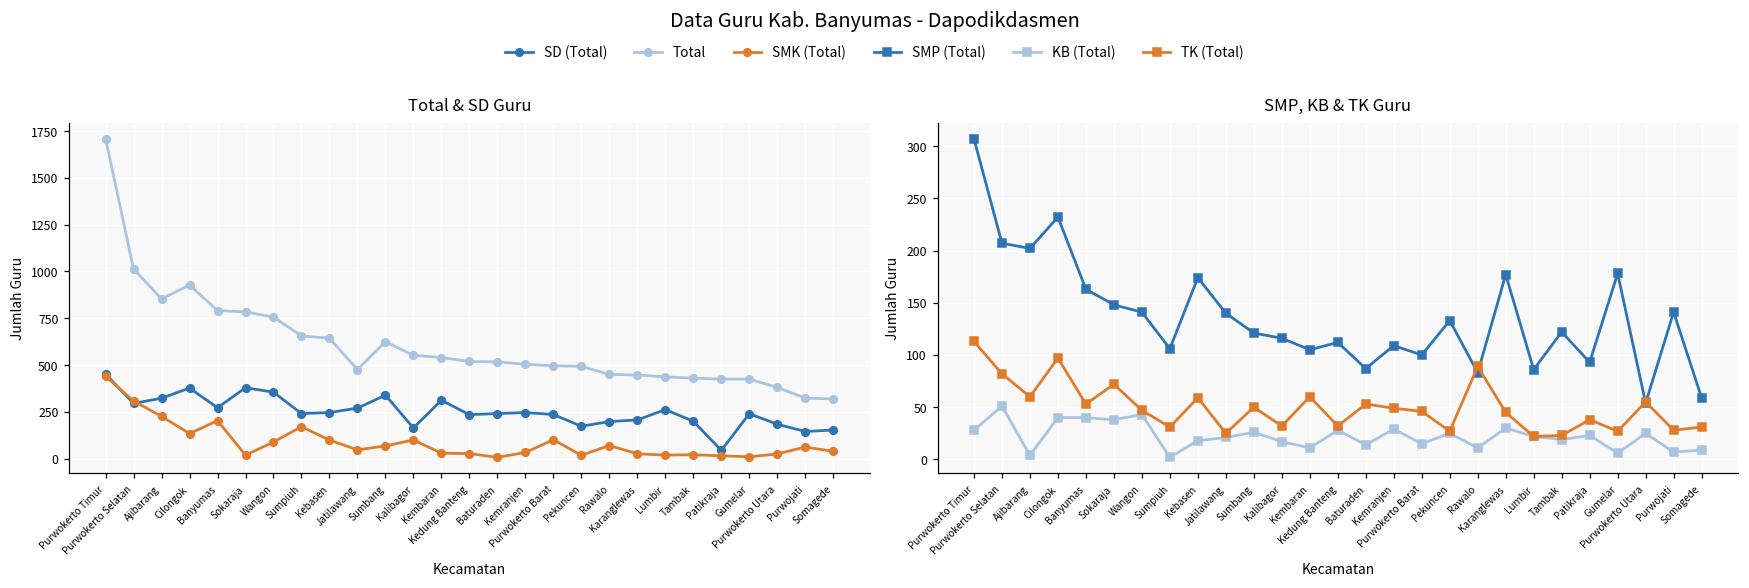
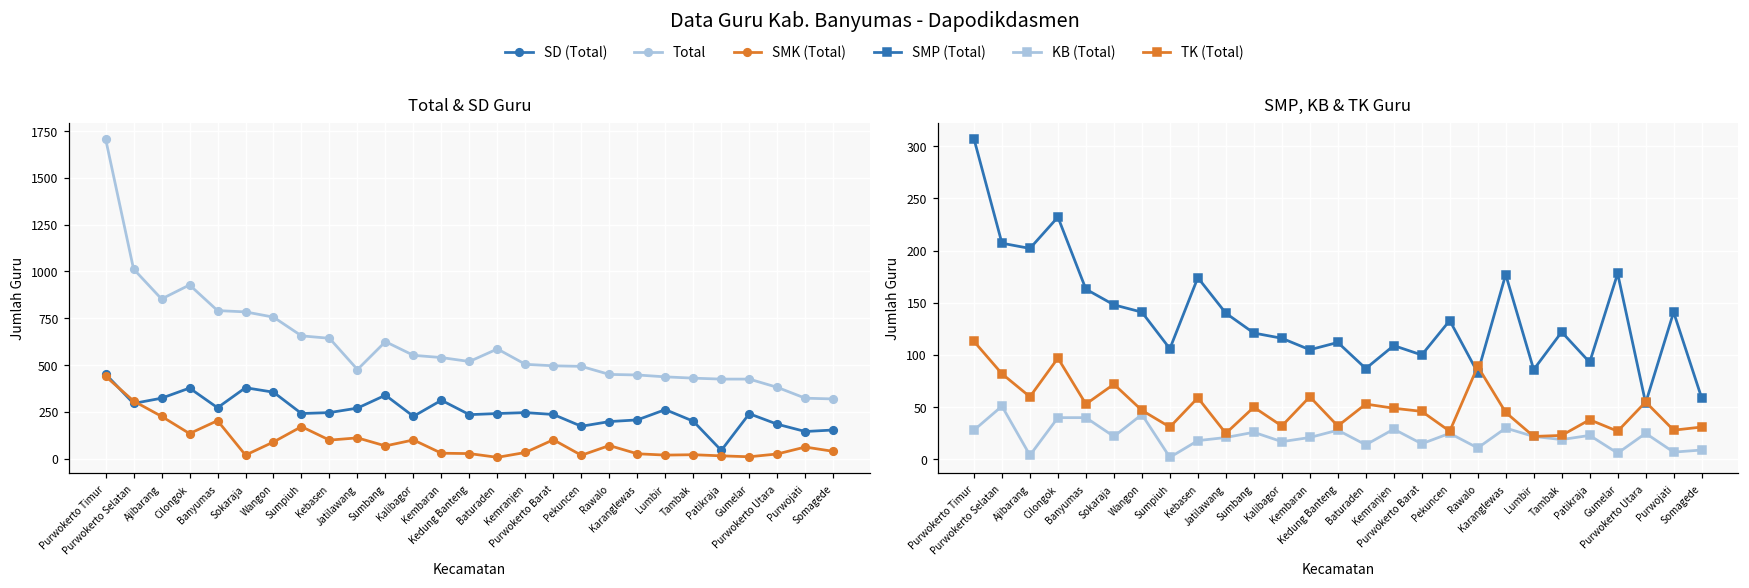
  {
    "Total & SD Guru": {
      "SD (Total)": {
        "Ajibarang": 320,
        "Cilongok": 380,
        "Banyumas": 270,
        "Sokaraja": 380,
        "Wangon": 360,
        "Sumpiuh": 240,
        "Kebasen": 250,
        "Jatilawang": 270,
        "Sumbang": 340,
-       "Kalibagor": 160,
+       "Kalibagor": 230,
        "Kembaran": 310,
        "Kedung Banteng": 240,
        "Baturaden": 240,
        "Kemranjen": 250,
        "Purwokerto Barat": 240,
        "Pekuncen": 170,
        "Rawalo": 200,
        "Karanglewas": 210,
        "Lumbir": 260,
        "Tambak": 200,
        "Patikraja": 40,
        "Gumelar": 240,
        "Purwokerto Utara": 180,
        "Purwojati": 150,
        "Somagede": 150
      },
      "Total": {
        "Purwokerto Timur": 1710,
        "Purwokerto Selatan": 1010,
        "Ajibarang": 850,
        "Cilongok": 930,
        "Banyumas": 790,
        "Sokaraja": 780,
        "Wangon": 760,
        "Sumpiuh": 660,
        "Kebasen": 640,
        "Jatilawang": 480,
        "Sumbang": 630,
        "Kalibagor": 550,
        "Kembaran": 540,
        "Kedung Banteng": 520,
-       "Baturaden": 520,
+       "Baturaden": 590,
        "Kemranjen": 500,
        "Purwokerto Barat": 500,
        "Pekuncen": 490,
        "Rawalo": 450,
        "Karanglewas": 450,
        "Lumbir": 440,
        "Tambak": 430,
        "Patikraja": 430,
        "Gumelar": 430,
        "Purwokerto Utara": 380,
        "Purwojati": 320,
        "Somagede": 320
      },
      "SMK (Total)": {
        "Ajibarang": 230,
        "Cilongok": 130,
        "Banyumas": 200,
        "Sokaraja": 20,
        "Wangon": 90,
        "Sumpiuh": 170,
        "Kebasen": 100,
-       "Jatilawang": 50,
+       "Jatilawang": 110,
        "Sumbang": 70,
        "Kalibagor": 100,
        "Kembaran": 30,
        "Kedung Banteng": 30,
        "Baturaden": 10,
        "Kemranjen": 30,
        "Purwokerto Barat": 100,
        "Pekuncen": 20,
        "Rawalo": 70,
        "Karanglewas": 30,
        "Lumbir": 20,
        "Tambak": 20,
        "Patikraja": 20,
        "Gumelar": 10,
        "Purwokerto Utara": 30,
        "Purwojati": 60,
        "Somagede": 40
      }
    },
    "SMP, KB & TK Guru": {
      "SMP (Total)": {
        "Purwokerto Timur": 310,
        "Purwokerto Selatan": 210,
        "Ajibarang": 200,
        "Cilongok": 230,
        "Banyumas": 160,
        "Sokaraja": 150,
        "Wangon": 140,
        "Sumpiuh": 110,
        "Kebasen": 170,
        "Jatilawang": 140,
        "Sumbang": 120,
        "Kalibagor": 120,
        "Kembaran": 110,
        "Kedung Banteng": 110,
        "Baturaden": 90,
        "Kemranjen": 110,
        "Purwokerto Barat": 100,
        "Pekuncen": 130,
        "Rawalo": 80,
        "Karanglewas": 180,
        "Lumbir": 90,
        "Tambak": 120,
        "Patikraja": 90,
        "Gumelar": 180,
        "Purwojati": 140,
        "Somagede": 60
      },
      "KB (Total)": {
        "Purwokerto Timur": 30,
        "Purwokerto Selatan": 50,
        "Ajibarang": 0,
        "Cilongok": 40,
        "Banyumas": 40,
-       "Sokaraja": 40,
+       "Sokaraja": 20,
        "Wangon": 40,
        "Sumpiuh": 0,
        "Kebasen": 20,
        "Jatilawang": 20,
        "Sumbang": 30,
        "Kalibagor": 20,
-       "Kembaran": 10,
+       "Kembaran": 20,
        "Kedung Banteng": 30,
        "Baturaden": 10,
        "Kemranjen": 30,
        "Purwokerto Barat": 20,
        "Rawalo": 10,
        "Karanglewas": 30,
        "Tambak": 20,
        "Patikraja": 20,
        "Gumelar": 10,
        "Purwokerto Utara": 30,
        "Purwojati": 10,
        "Somagede": 10
      },
      "TK (Total)": {
        "Purwokerto Timur": 110,
        "Purwokerto Selatan": 80,
        "Ajibarang": 60,
        "Cilongok": 100,
        "Banyumas": 50,
        "Sokaraja": 70,
        "Wangon": 50,
        "Sumpiuh": 30,
        "Kebasen": 60,
        "Jatilawang": 30,
        "Sumbang": 50,
        "Kalibagor": 30,
        "Kembaran": 60,
        "Kedung Banteng": 30,
        "Baturaden": 50,
        "Kemranjen": 50,
        "Purwokerto Barat": 50,
        "Rawalo": 90,
        "Karanglewas": 50,
        "Tambak": 20,
        "Patikraja": 40,
        "Gumelar": 30,
        "Purwojati": 30,
        "Somagede": 30
      }
    }
  }
